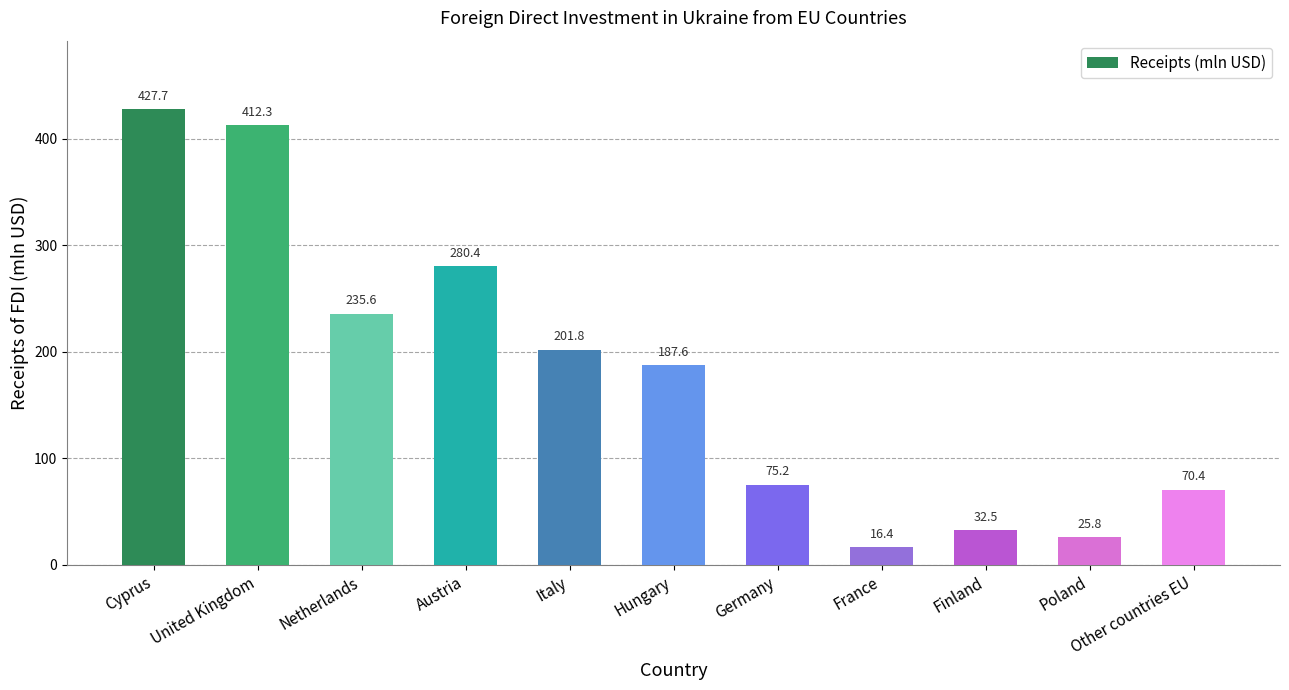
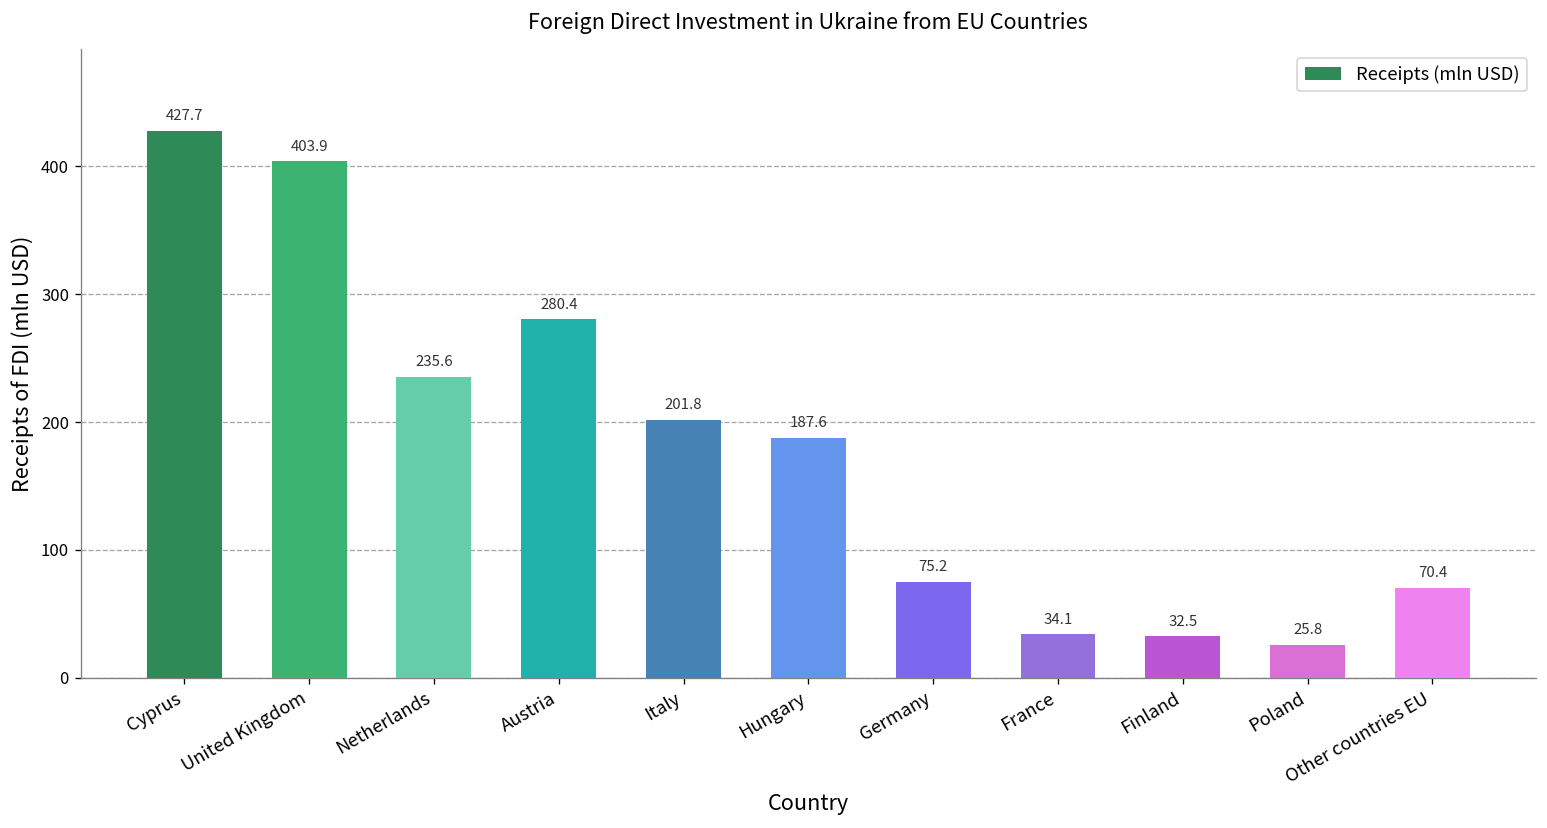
  {
    "Cyprus": 427.7,
-   "United Kingdom": 412.3,
+   "United Kingdom": 403.9,
    "Netherlands": 235.6,
    "Austria": 280.4,
    "Italy": 201.8,
    "Hungary": 187.6,
    "Germany": 75.2,
-   "France": 16.4,
+   "France": 34.1,
    "Finland": 32.5,
    "Poland": 25.8,
    "Other countries EU": 70.4
  }
